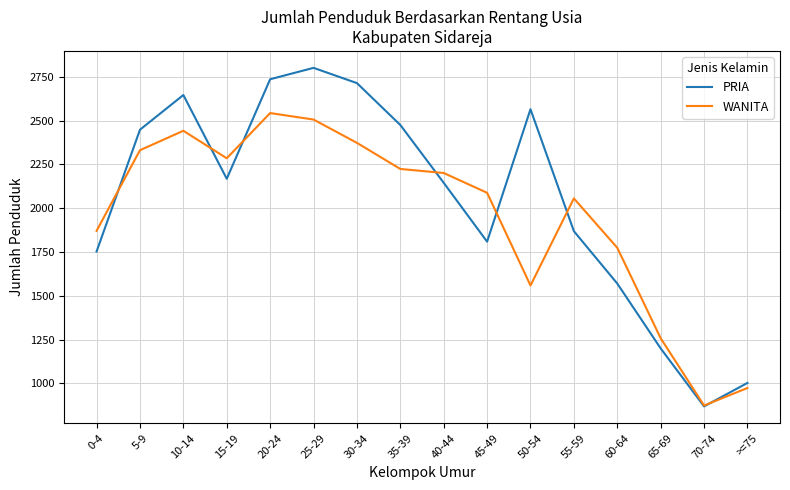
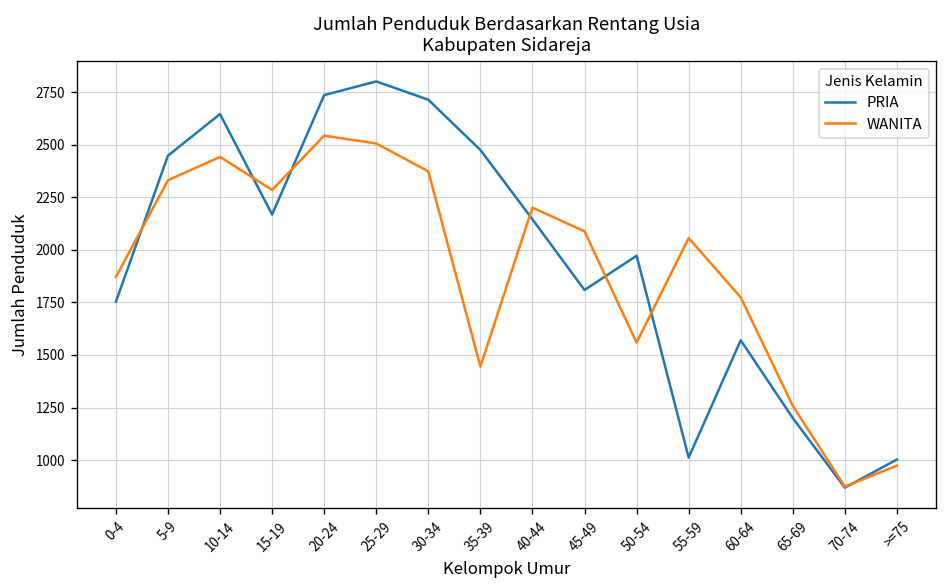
  {
    "PRIA": {
      "0-4": 1750,
      "5-9": 2450,
      "10-14": 2650,
      "15-19": 2170,
      "20-24": 2740,
      "25-29": 2800,
      "30-34": 2710,
      "35-39": 2480,
      "40-44": 2150,
      "45-49": 1810,
-     "50-54": 2570,
-     "55-59": 1870,
+     "50-54": 1970,
+     "55-59": 1010,
      "60-64": 1570,
      "65-69": 1200,
      ">=75": 1000
    },
    "WANITA": {
      "0-4": 1870,
      "5-9": 2330,
      "10-14": 2440,
      "15-19": 2290,
      "20-24": 2540,
      "25-29": 2510,
      "30-34": 2370,
-     "35-39": 2220,
+     "35-39": 1450,
      "40-44": 2200,
      "45-49": 2090,
      "50-54": 1560,
      "55-59": 2060,
      "60-64": 1770,
      "65-69": 1260,
      ">=75": 970
    }
  }
